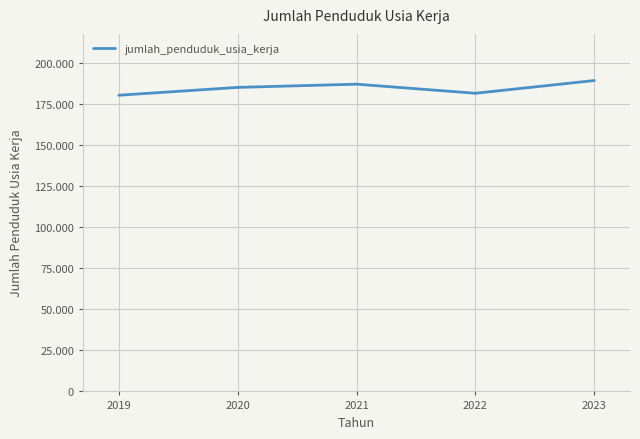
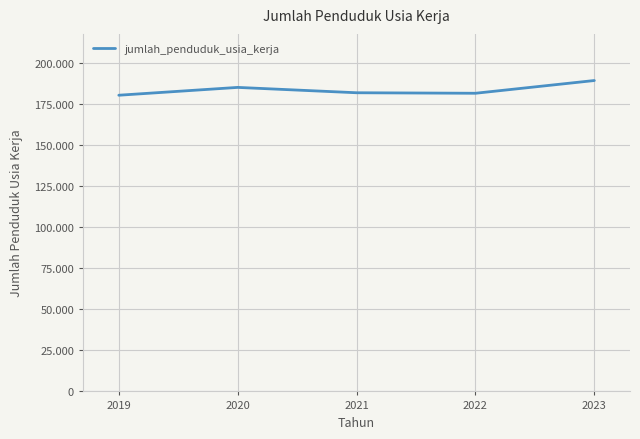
  {
    "2019": 180,
    "2020": 185,
-   "2021": 187,
+   "2021": 182,
    "2022": 182,
    "2023": 189
  }
